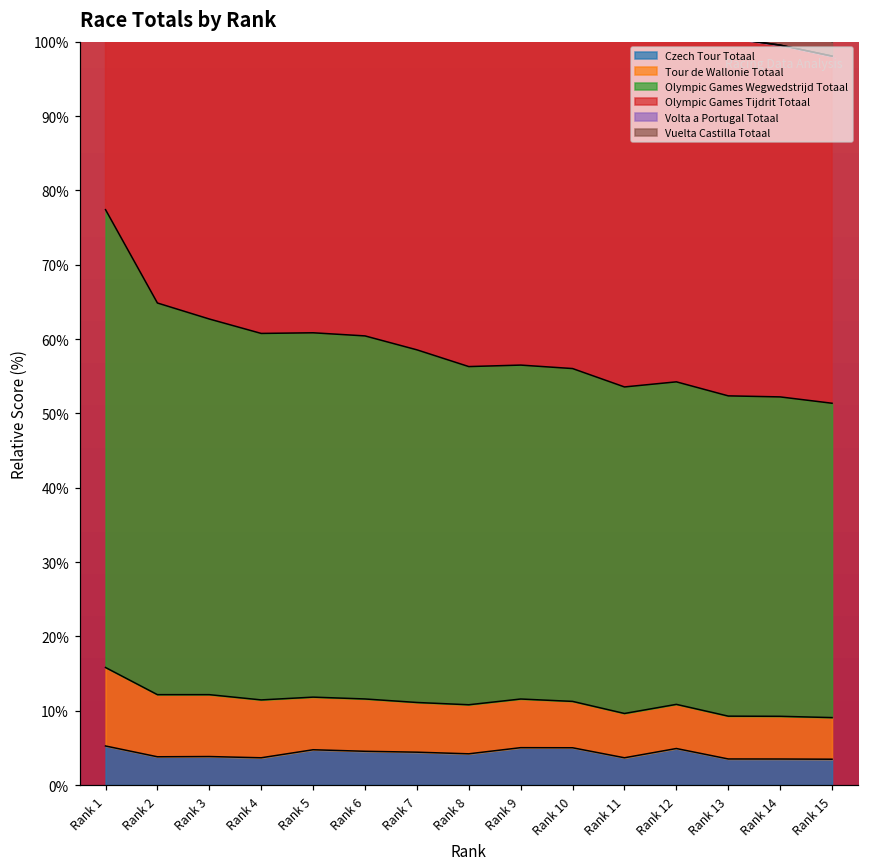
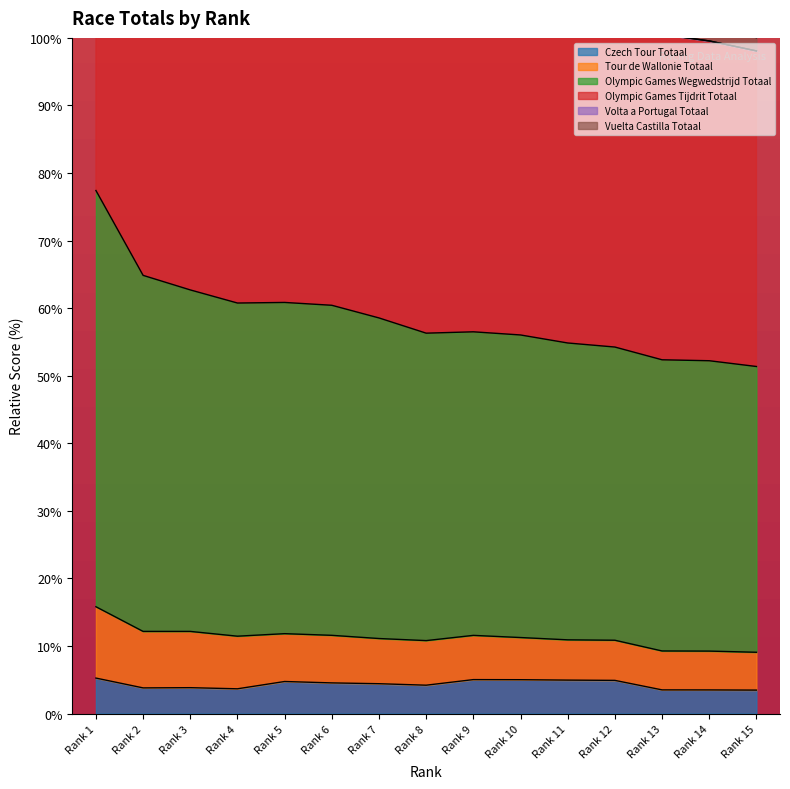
  {
    "Czech Tour Totaal": {
      "Rank 1": "5%",
      "Rank 2": "4%",
      "Rank 3": "4%",
      "Rank 4": "4%",
      "Rank 5": "5%",
      "Rank 6": "5%",
      "Rank 7": "4%",
      "Rank 8": "4%",
      "Rank 9": "5%",
      "Rank 10": "5%",
-     "Rank 11": "4%",
+     "Rank 11": "5%",
      "Rank 12": "5%",
      "Rank 13": "4%",
      "Rank 14": "4%",
      "Rank 15": "3%"
    },
    "Tour de Wallonie Totaal": {
      "Rank 1": "11%",
      "Rank 2": "8%",
      "Rank 3": "8%",
      "Rank 4": "8%",
      "Rank 5": "7%",
      "Rank 6": "7%",
      "Rank 7": "7%",
      "Rank 8": "7%",
      "Rank 9": "7%",
      "Rank 10": "6%",
      "Rank 11": "6%",
      "Rank 12": "6%",
      "Rank 13": "6%",
      "Rank 14": "6%",
      "Rank 15": "6%"
    },
    "Olympic Games Wegwedstrijd Totaal": {
      "Rank 1": "62%",
      "Rank 2": "53%",
      "Rank 3": "51%",
      "Rank 4": "49%",
      "Rank 5": "49%",
      "Rank 6": "49%",
      "Rank 7": "47%",
      "Rank 8": "46%",
      "Rank 9": "45%",
      "Rank 10": "45%",
      "Rank 11": "44%",
      "Rank 12": "43%",
      "Rank 13": "43%",
      "Rank 14": "43%",
      "Rank 15": "42%"
    },
    "Vuelta Castilla Totaal": {
      "Rank 15": "2%"
    }
  }
